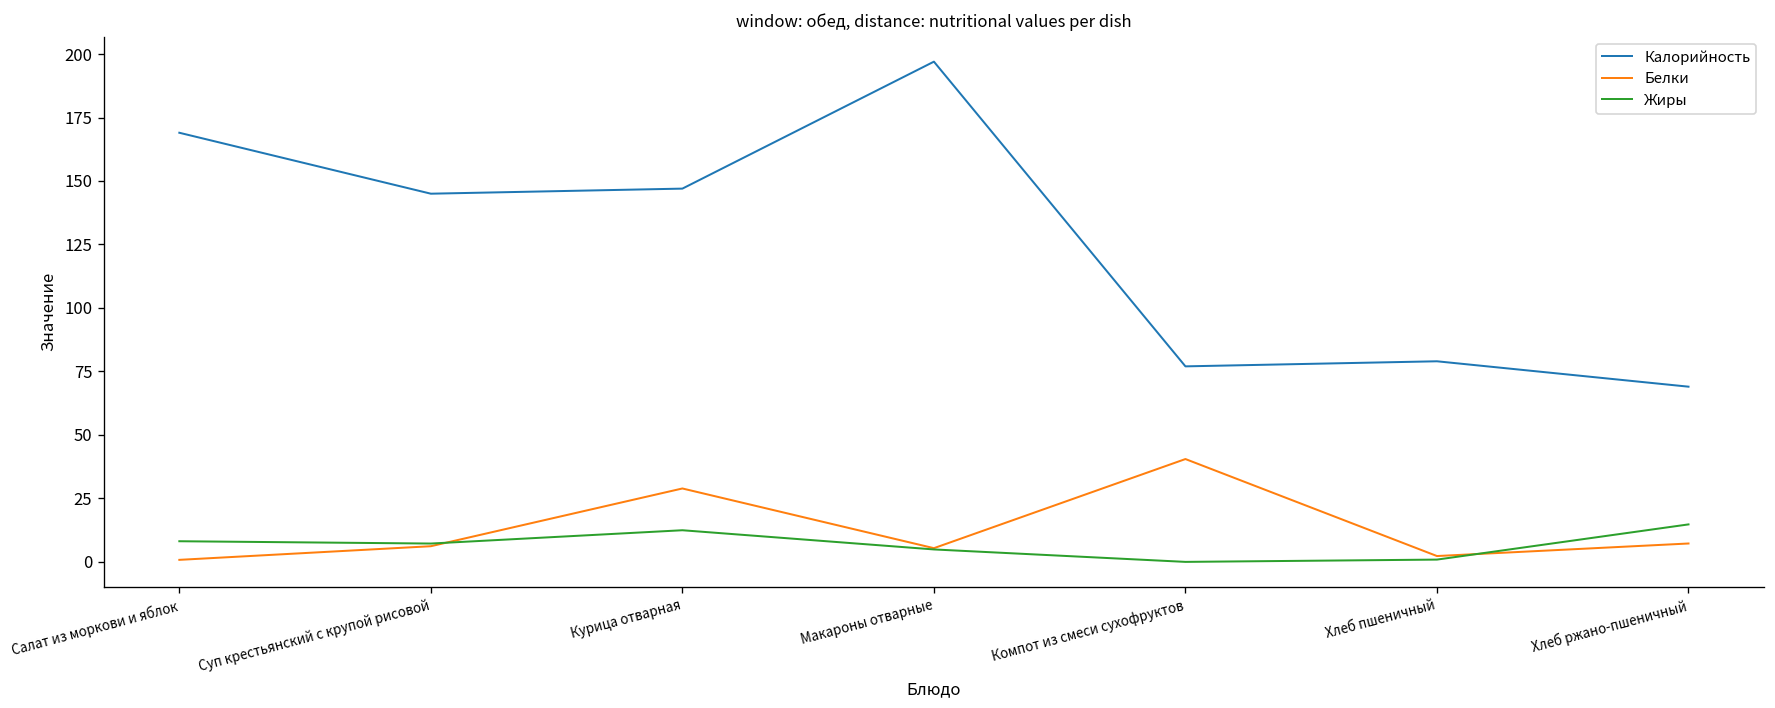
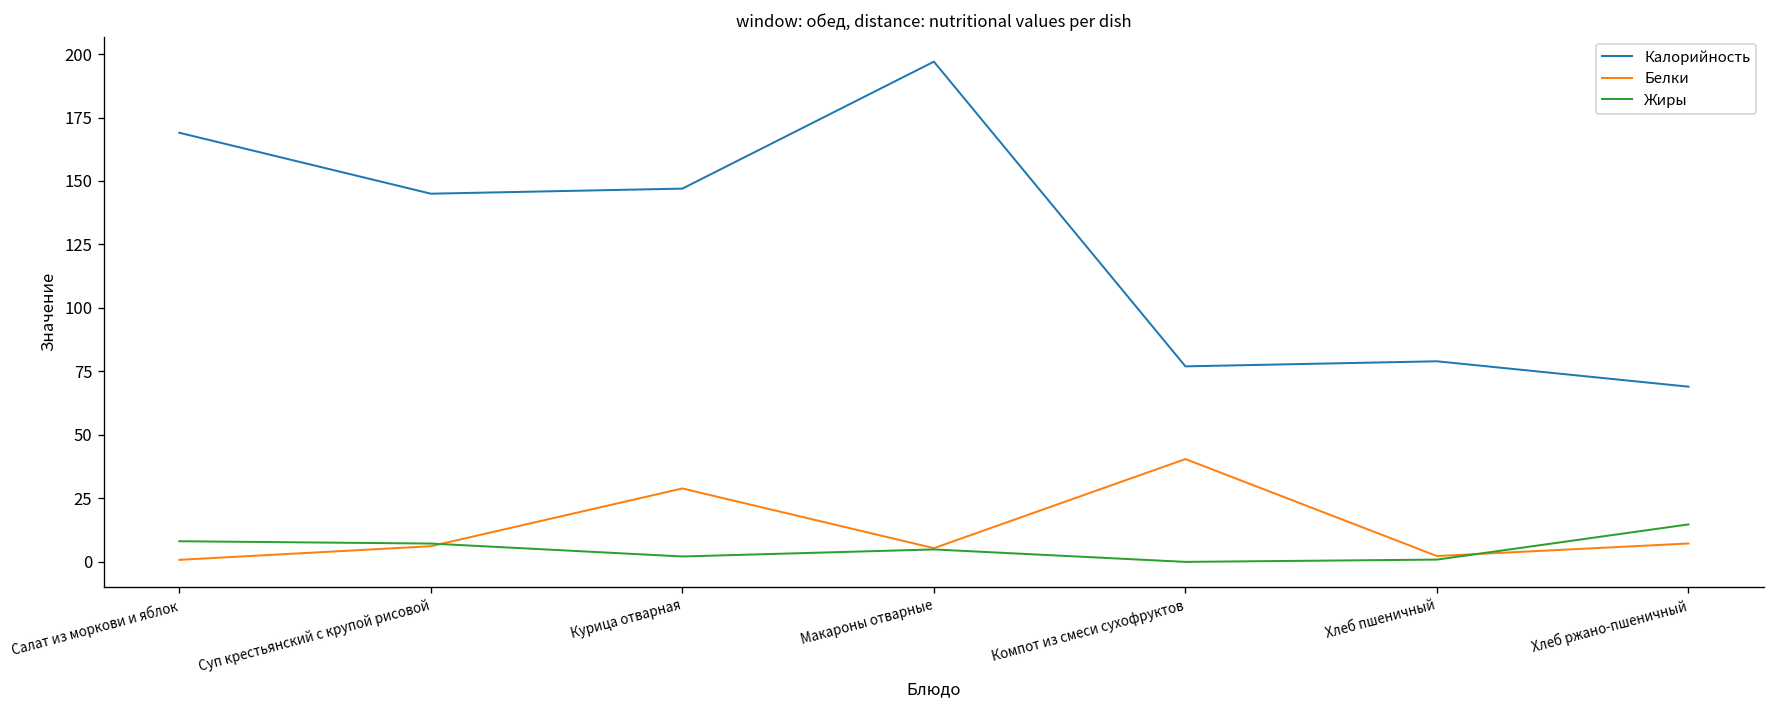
  {
    "Калорийность": {
      "Салат из моркови и яблок": 169,
      "Суп крестьянский с крупой рисовой": 145,
      "Курица отварная": 147,
      "Макароны отварные": 197,
      "Компот из смеси сухофруктов": 77,
      "Хлеб пшеничный": 79,
      "Хлеб ржано-пшеничный": 69
    },
    "Белки": {
      "Салат из моркови и яблок": 1,
      "Курица отварная": 29,
      "Компот из смеси сухофруктов": 41,
      "Хлеб пшеничный": 2,
      "Хлеб ржано-пшеничный": 7
    },
    "Жиры": {
      "Салат из моркови и яблок": 8,
-     "Курица отварная": 12,
+     "Курица отварная": 2,
      "Компот из смеси сухофруктов": 0,
      "Хлеб пшеничный": 1,
      "Хлеб ржано-пшеничный": 15
    }
  }
